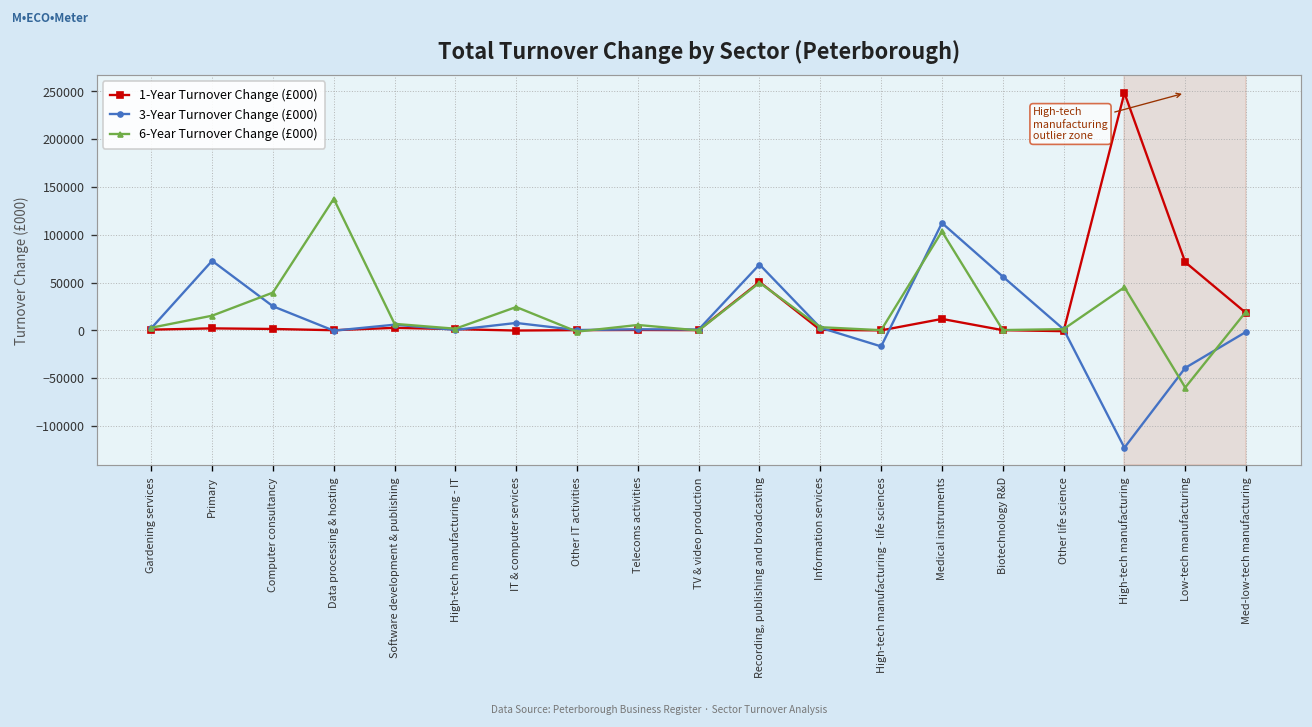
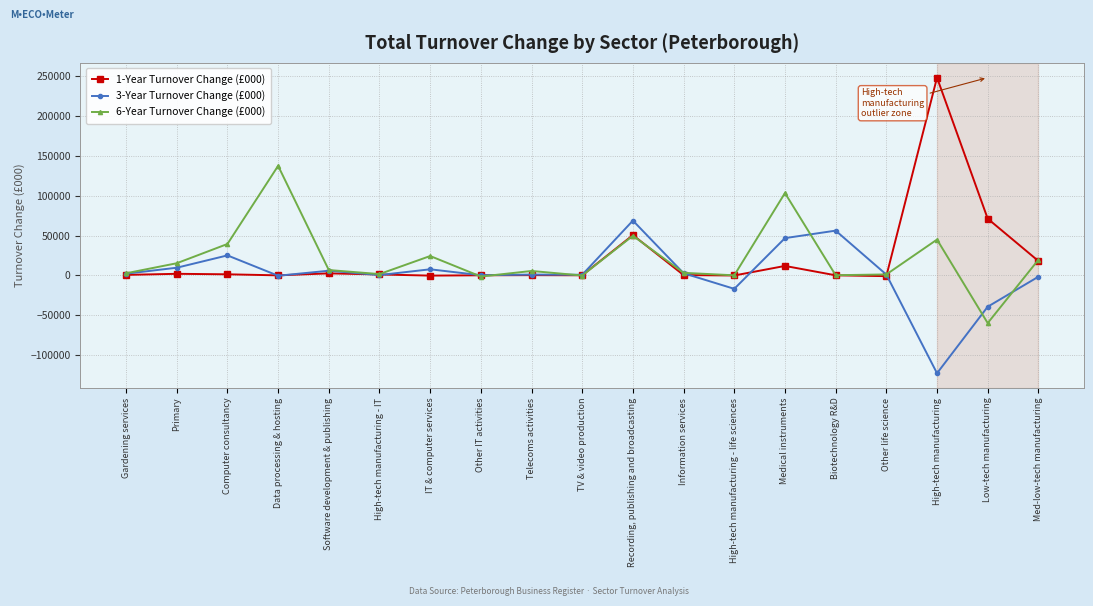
  {
    "1-Year Turnover Change (£000)": {
      "Primary": 0,
      "Computer consultancy": 0,
      "Software development & publishing": 0,
      "IT & computer services": 0,
      "Medical instruments": 10000,
      "High-tech manufacturing": 250000,
      "Low-tech manufacturing": 70000
    },
    "3-Year Turnover Change (£000)": {
-     "Primary": 70000,
+     "Primary": 10000,
      "Computer consultancy": 30000,
      "IT & computer services": 10000,
      "Recording, publishing and broadcasting": 70000,
      "High-tech manufacturing - life sciences": -20000,
-     "Medical instruments": 110000,
+     "Medical instruments": 50000,
      "Biotechnology R&D": 60000,
      "High-tech manufacturing": -120000,
      "Low-tech manufacturing": -40000,
      "Med-low-tech manufacturing": 0
    },
    "6-Year Turnover Change (£000)": {
      "Primary": 20000,
      "Computer consultancy": 40000,
      "Data processing & hosting": 140000,
      "IT & computer services": 20000,
      "Telecoms activities": 10000,
      "Medical instruments": 100000,
      "High-tech manufacturing": 50000,
      "Low-tech manufacturing": -60000
    }
  }
